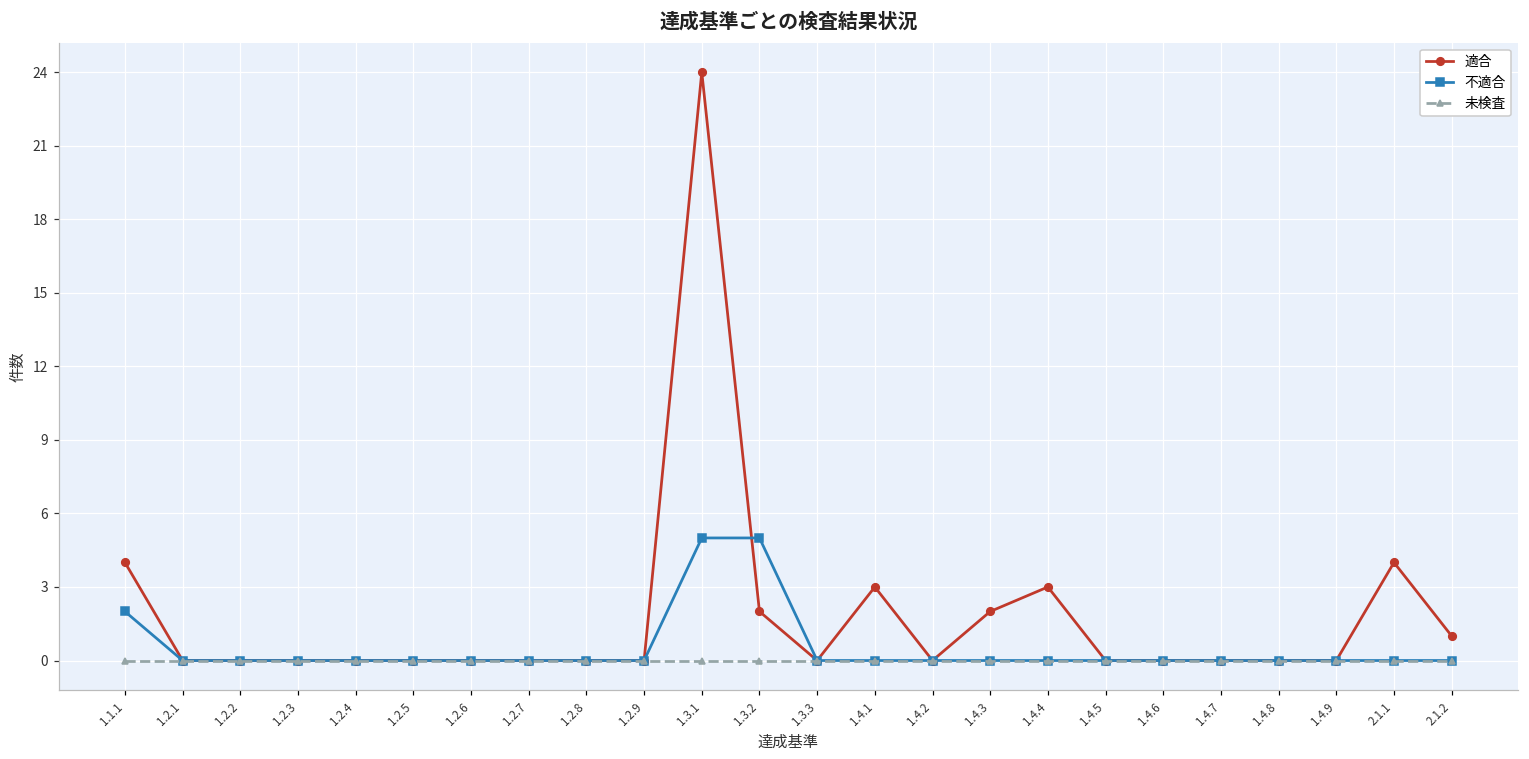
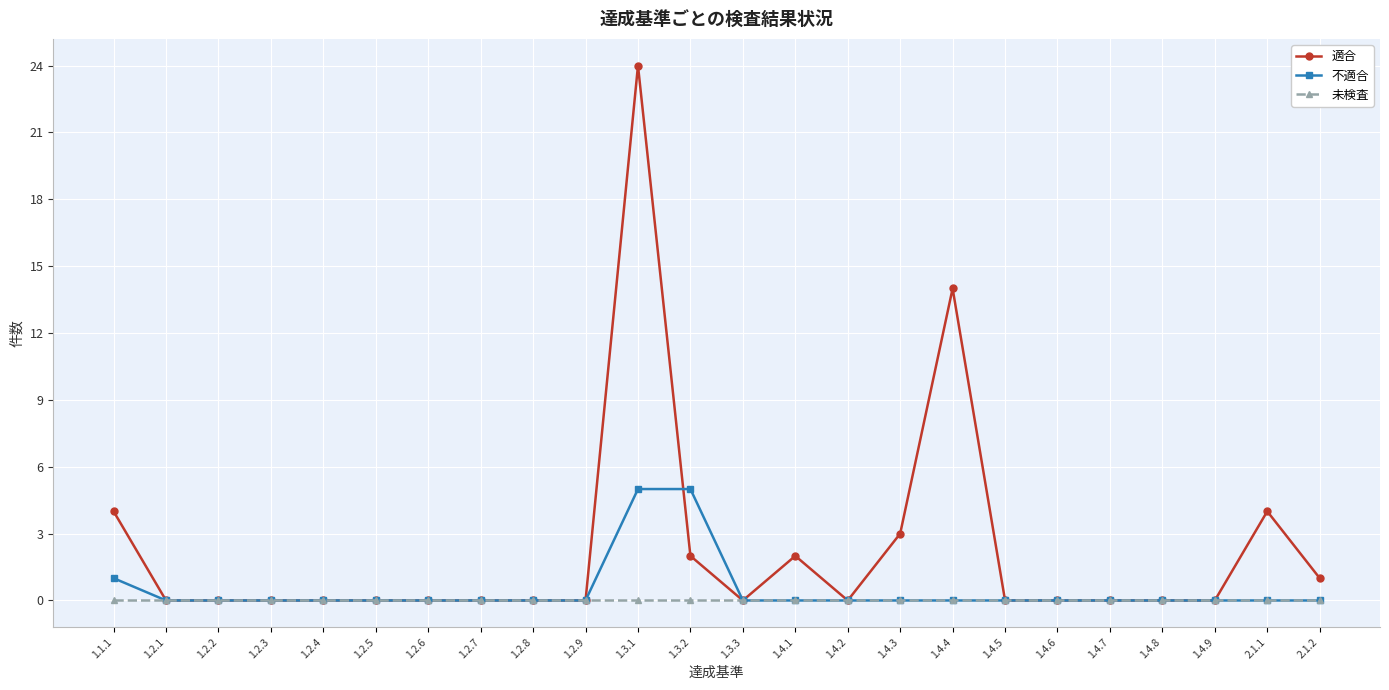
  {
    "適合": {
      "1.1.1": 4,
      "1.3.1": 24,
      "1.3.2": 2,
-     "1.4.1": 3,
-     "1.4.3": 2,
-     "1.4.4": 3,
+     "1.4.1": 2,
+     "1.4.3": 3,
+     "1.4.4": 14,
      "2.1.1": 4,
      "2.1.2": 1
    },
    "不適合": {
-     "1.1.1": 2,
+     "1.1.1": 1,
      "1.3.1": 5,
      "1.3.2": 5
    },
    "未検査": {
      "1.1.1": 0,
      "1.3.1": 0,
      "1.3.2": 0
    }
  }
